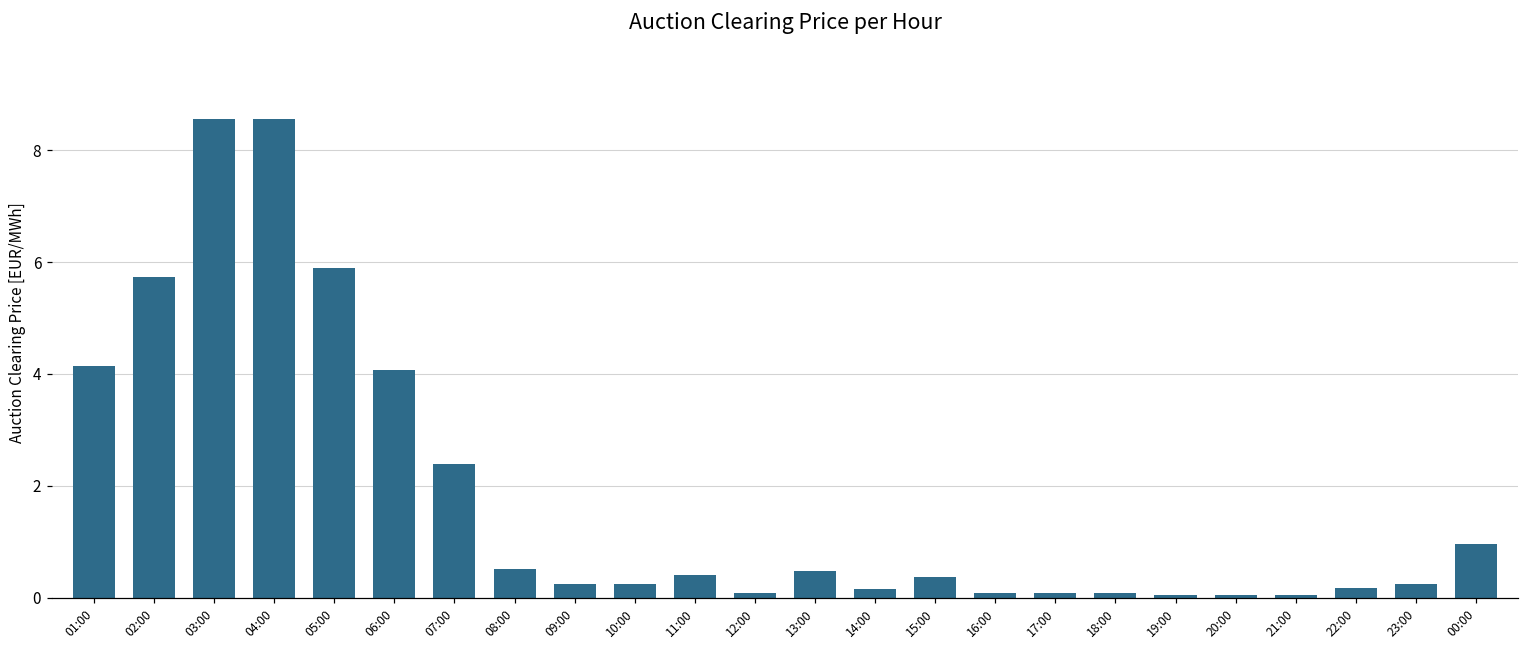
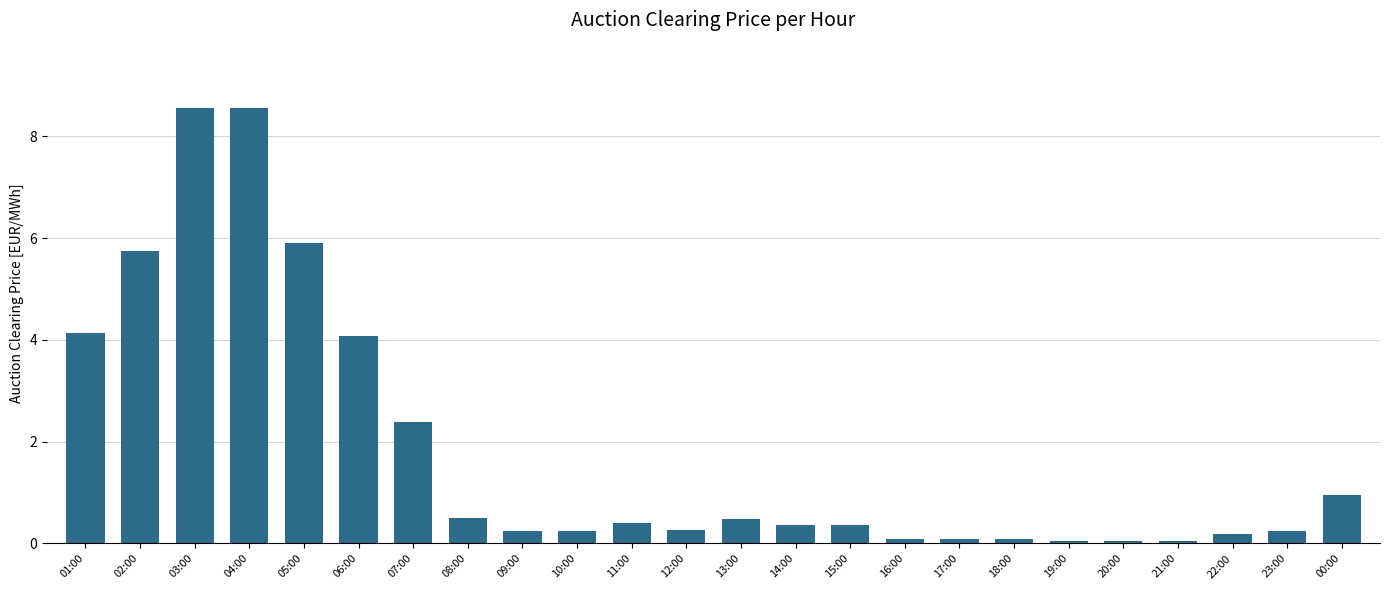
  {
    "01:00": 4.1,
    "02:00": 5.7,
    "03:00": 8.6,
    "04:00": 8.6,
    "05:00": 5.9,
    "06:00": 4.1,
    "07:00": 2.4,
    "08:00": 0.5,
    "09:00": 0.3,
    "10:00": 0.3,
    "11:00": 0.4,
-   "12:00": 0.1,
+   "12:00": 0.3,
    "13:00": 0.5,
-   "14:00": 0.2,
+   "14:00": 0.4,
    "15:00": 0.4,
    "16:00": 0.1,
    "17:00": 0.1,
    "18:00": 0.1,
    "19:00": 0.1,
    "20:00": 0.1,
    "21:00": 0.1,
    "22:00": 0.2,
    "23:00": 0.3,
    "00:00": 1.0
  }
